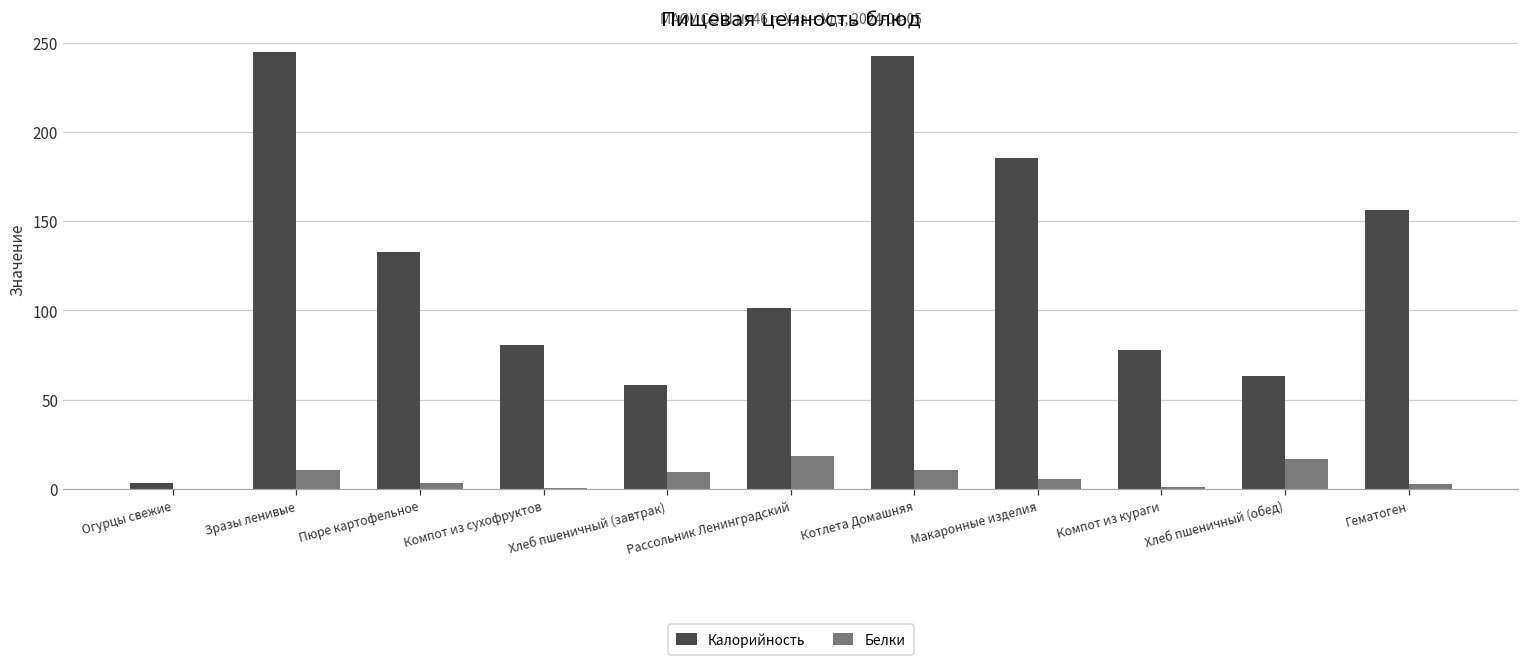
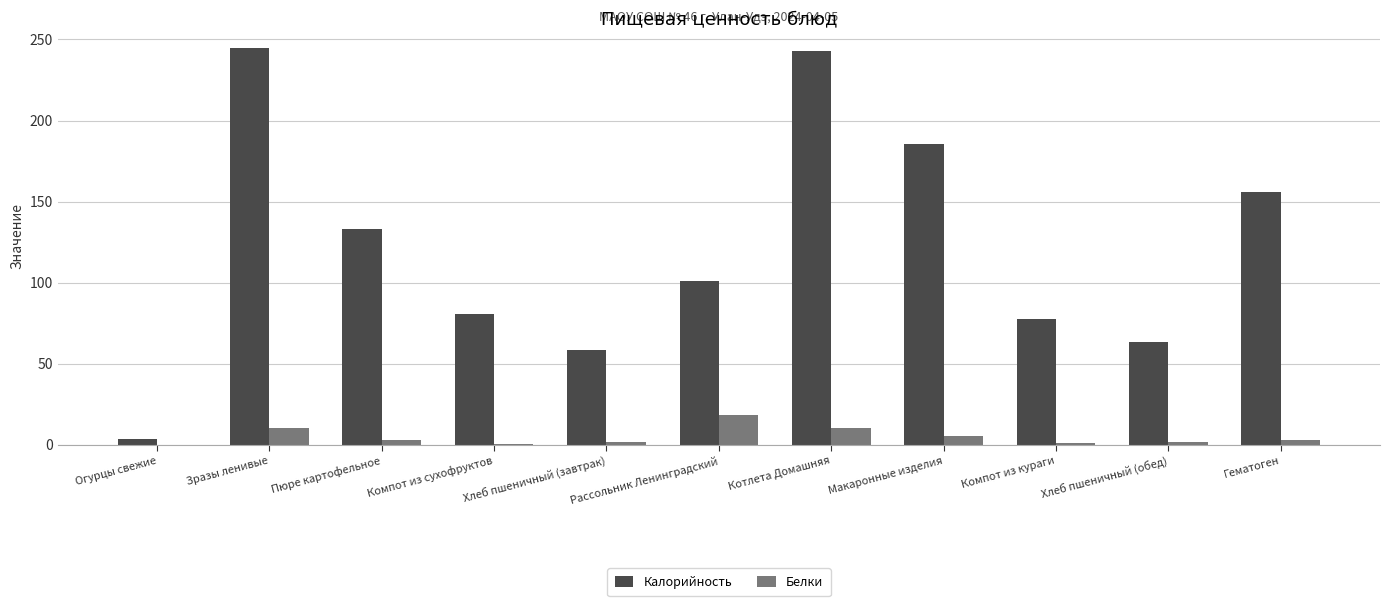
  {
    "Калорийность": {
      "Огурцы свежие": 4,
      "Зразы ленивые": 245,
      "Пюре картофельное": 133,
      "Компот из сухофруктов": 80,
      "Хлеб пшеничный (завтрак)": 58,
      "Рассольник Ленинградский": 101,
      "Котлета Домашняя": 243,
      "Макаронные изделия": 185,
      "Компот из кураги": 78,
      "Хлеб пшеничный (обед)": 63,
      "Гематоген": 156
    },
    "Белки": {
      "Зразы ленивые": 11,
      "Пюре картофельное": 3,
-     "Хлеб пшеничный (завтрак)": 9,
+     "Хлеб пшеничный (завтрак)": 2,
      "Рассольник Ленинградский": 19,
      "Котлета Домашняя": 11,
      "Макаронные изделия": 5,
-     "Хлеб пшеничный (обед)": 17,
+     "Хлеб пшеничный (обед)": 2,
      "Гематоген": 3
    }
  }
